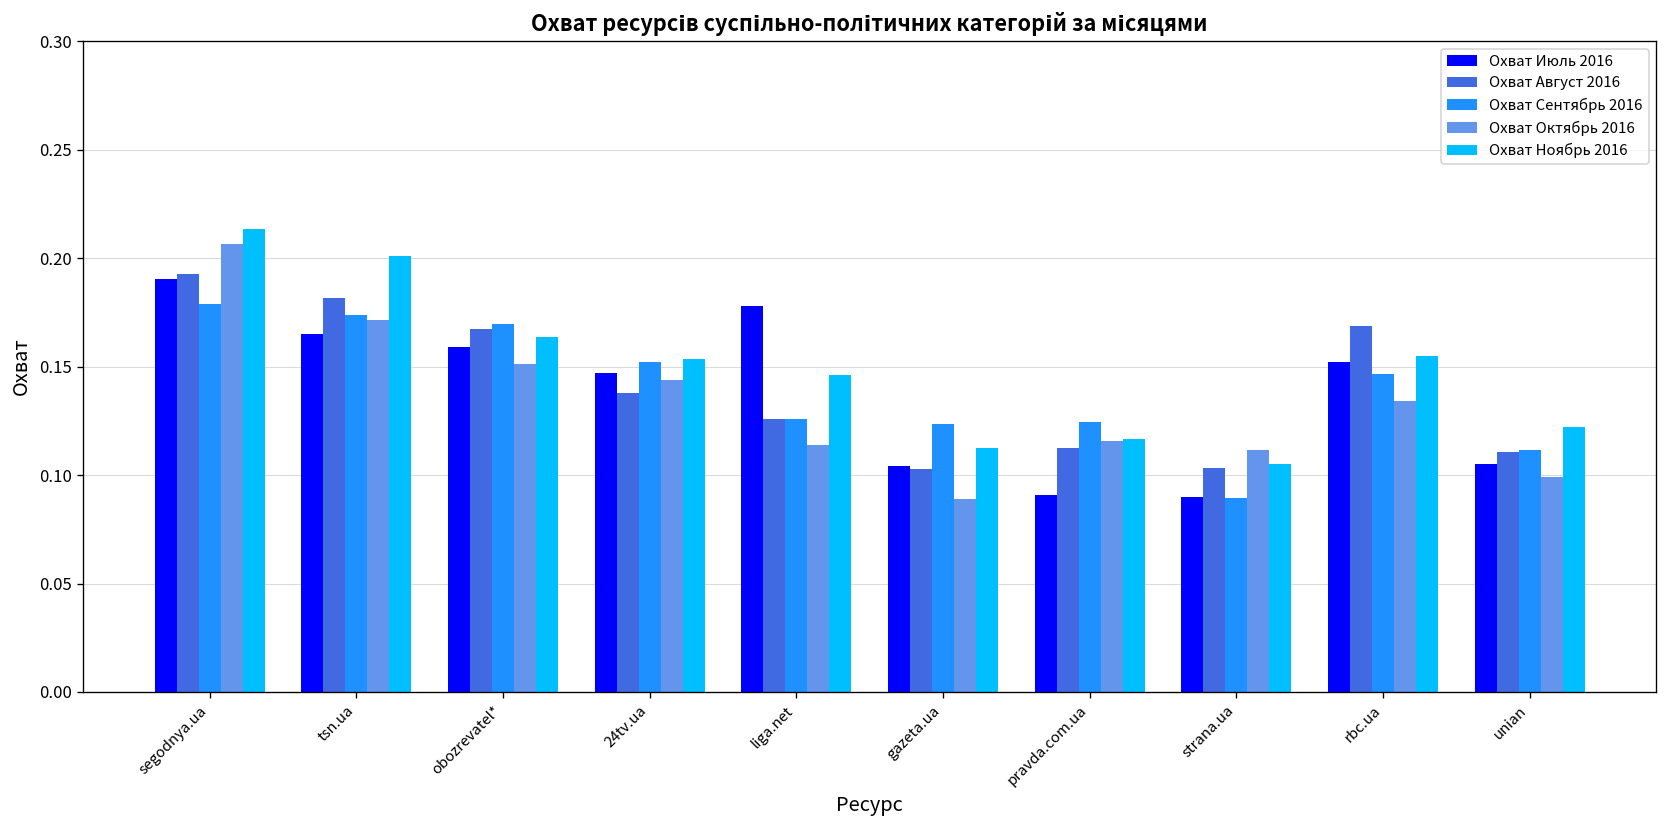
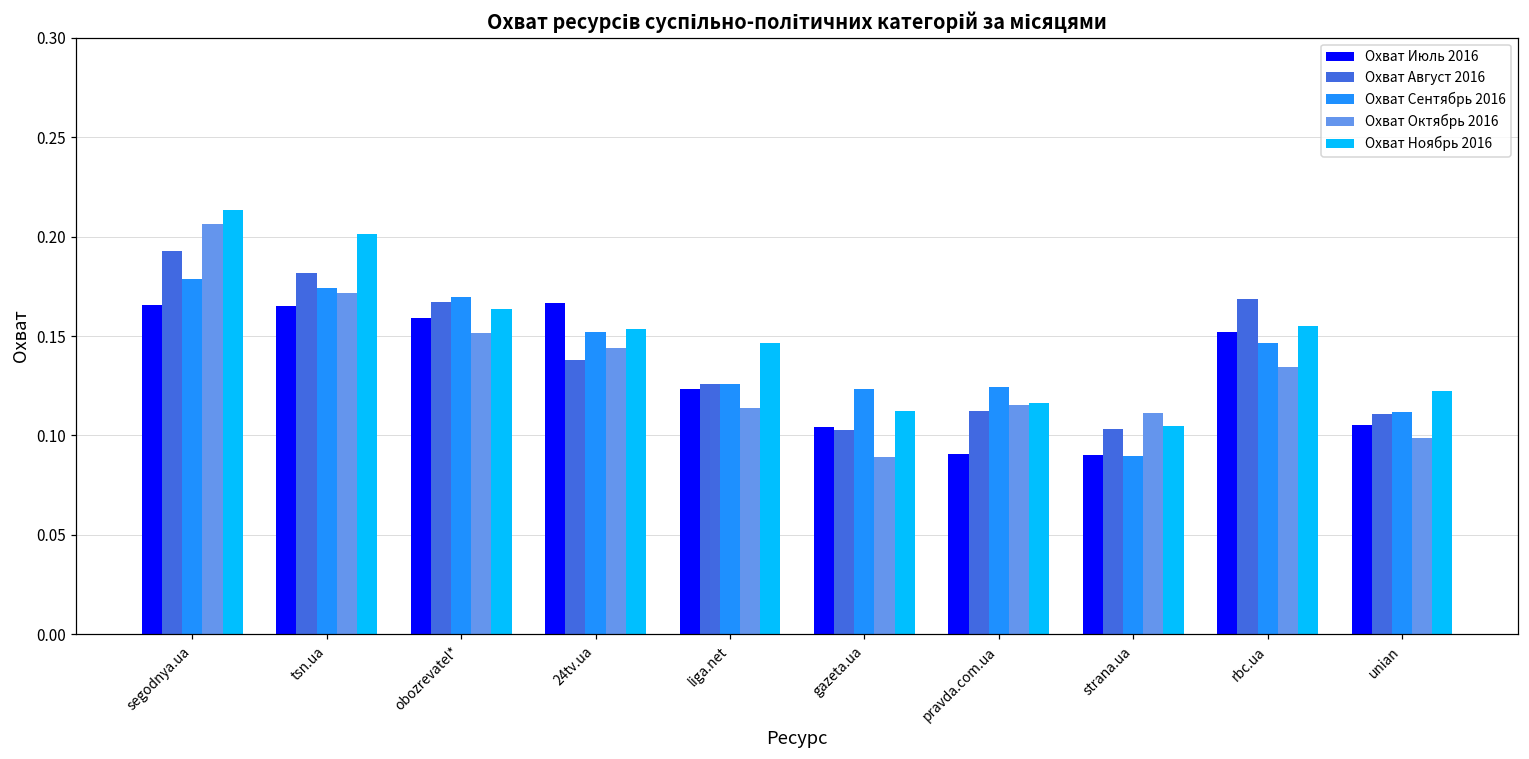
  {
    "Охват Июль 2016": {
-     "segodnya.ua": 0.191,
+     "segodnya.ua": 0.166,
      "tsn.ua": 0.165,
      "obozrevatel*": 0.159,
-     "24tv.ua": 0.147,
-     "liga.net": 0.178,
+     "24tv.ua": 0.167,
+     "liga.net": 0.123,
      "gazeta.ua": 0.104,
      "pravda.com.ua": 0.091,
      "strana.ua": 0.090,
      "rbc.ua": 0.152,
      "unian": 0.105
    }
  }
